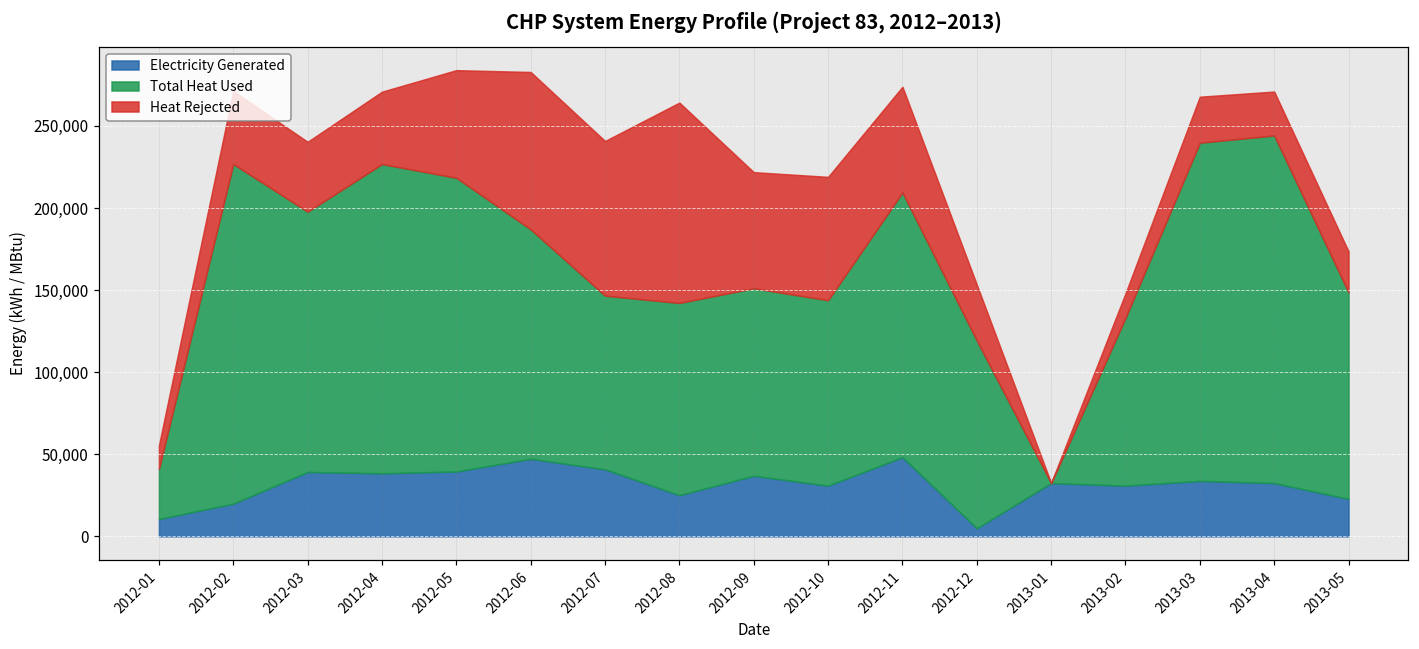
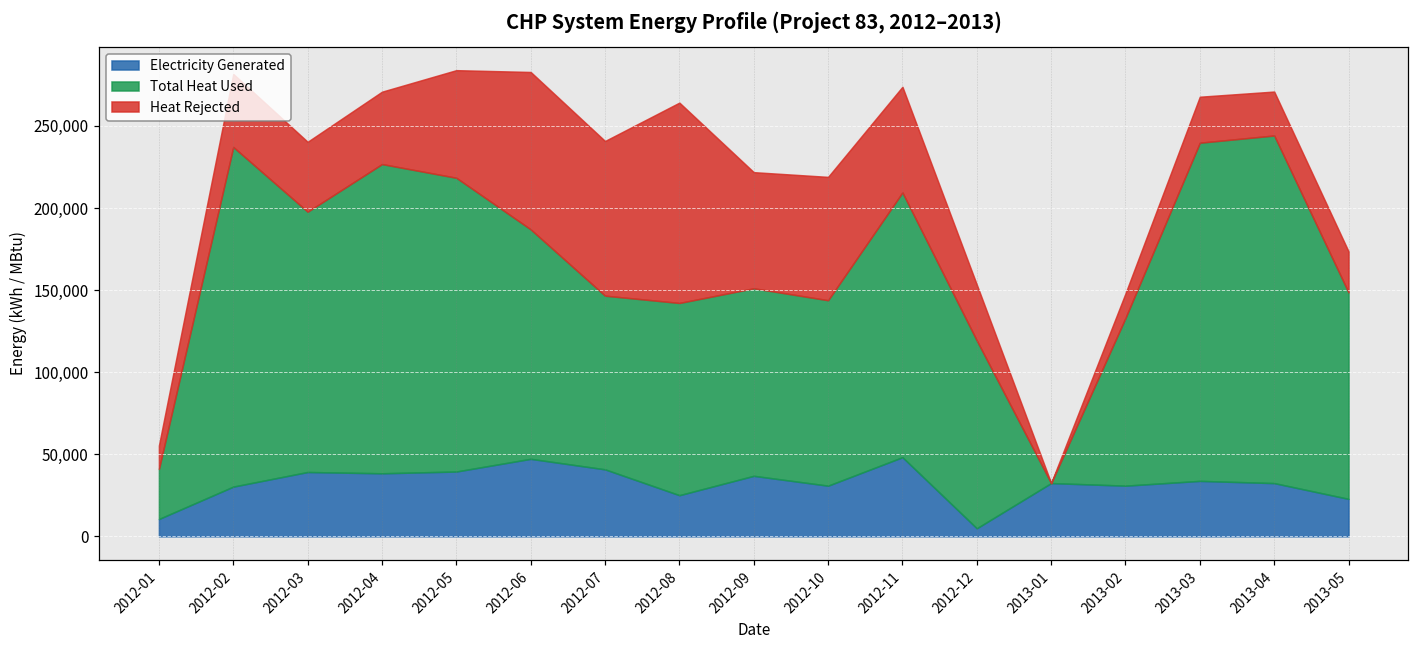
  {
    "Electricity Generated": {
      "2012-01": "11,000",
-     "2012-02": "20,000",
+     "2012-02": "30,000",
      "2012-03": "39,000",
      "2012-04": "38,000",
      "2012-05": "39,000",
      "2012-06": "47,000",
      "2012-07": "41,000",
      "2012-08": "25,000",
      "2012-09": "37,000",
      "2012-10": "31,000",
      "2012-11": "48,000",
      "2012-12": "5,000",
      "2013-02": "31,000",
      "2013-03": "34,000",
      "2013-04": "32,000",
      "2013-05": "23,000"
    },
    "Total Heat Used": {
      "2012-01": "30,000",
      "2012-02": "207,000",
      "2012-03": "159,000",
      "2012-04": "188,000",
      "2012-05": "179,000",
      "2012-06": "140,000",
      "2012-07": "106,000",
      "2012-08": "117,000",
      "2012-09": "114,000",
      "2012-10": "113,000",
      "2012-11": "161,000",
      "2012-12": "114,000",
      "2013-02": "102,000",
      "2013-03": "206,000",
      "2013-04": "212,000",
      "2013-05": "126,000"
    },
    "Heat Rejected": {
      "2012-01": "14,000",
      "2012-03": "43,000",
      "2012-04": "44,000",
      "2012-05": "66,000",
      "2012-06": "96,000",
      "2012-07": "94,000",
      "2012-08": "122,000",
      "2012-09": "71,000",
      "2012-10": "75,000",
      "2012-11": "64,000",
      "2012-12": "34,000",
      "2013-02": "15,000",
      "2013-03": "28,000",
      "2013-04": "27,000",
      "2013-05": "25,000"
    }
  }
